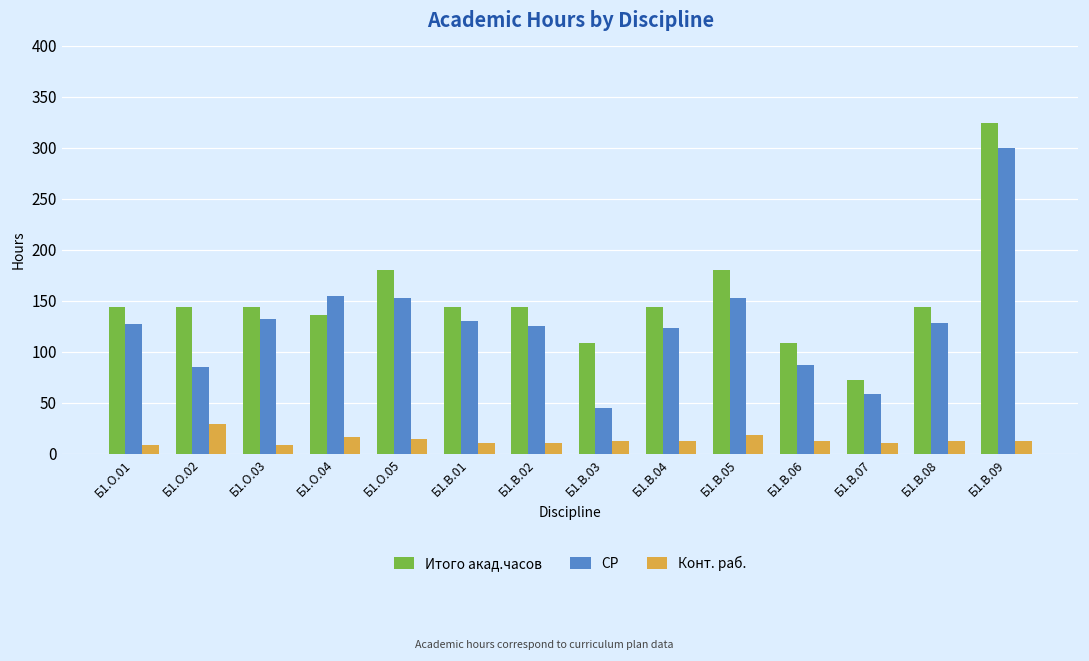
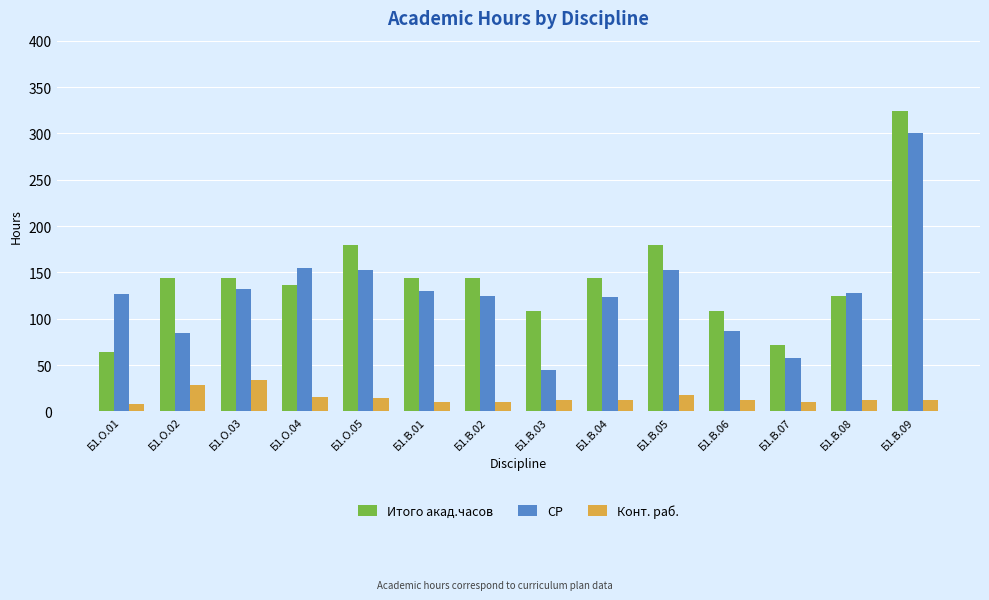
  {
    "Итого акад.часов": {
-     "Б1.О.01": 140,
+     "Б1.О.01": 60,
      "Б1.О.02": 140,
      "Б1.О.03": 140,
      "Б1.О.04": 140,
      "Б1.О.05": 180,
      "Б1.В.01": 140,
      "Б1.В.02": 140,
      "Б1.В.03": 110,
      "Б1.В.04": 140,
      "Б1.В.05": 180,
      "Б1.В.06": 110,
      "Б1.В.07": 70,
-     "Б1.В.08": 140,
+     "Б1.В.08": 130,
      "Б1.В.09": 320
    },
    "СР": {
      "Б1.О.01": 130,
      "Б1.О.02": 90,
      "Б1.О.03": 130,
      "Б1.О.04": 160,
      "Б1.О.05": 150,
      "Б1.В.01": 130,
      "Б1.В.02": 130,
      "Б1.В.03": 50,
      "Б1.В.04": 120,
      "Б1.В.05": 150,
      "Б1.В.06": 90,
      "Б1.В.07": 60,
      "Б1.В.08": 130,
      "Б1.В.09": 300
    },
    "Конт. раб.": {
      "Б1.О.01": 10,
      "Б1.О.02": 30,
-     "Б1.О.03": 10,
+     "Б1.О.03": 30,
      "Б1.О.04": 20,
      "Б1.О.05": 10,
      "Б1.В.01": 10,
      "Б1.В.02": 10,
      "Б1.В.03": 10,
      "Б1.В.04": 10,
      "Б1.В.05": 20,
      "Б1.В.06": 10,
      "Б1.В.07": 10,
      "Б1.В.08": 10,
      "Б1.В.09": 10
    }
  }
